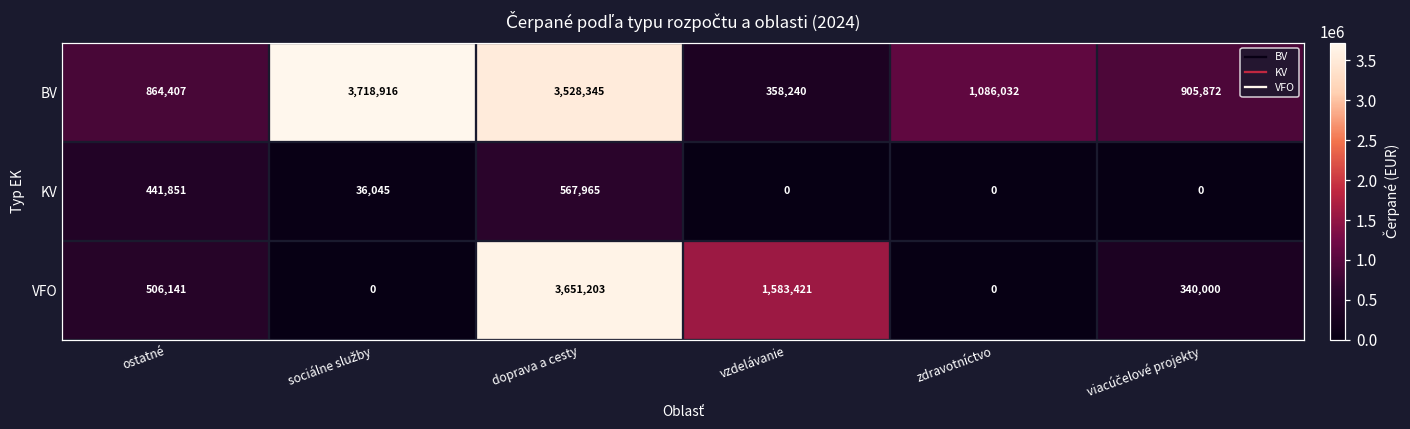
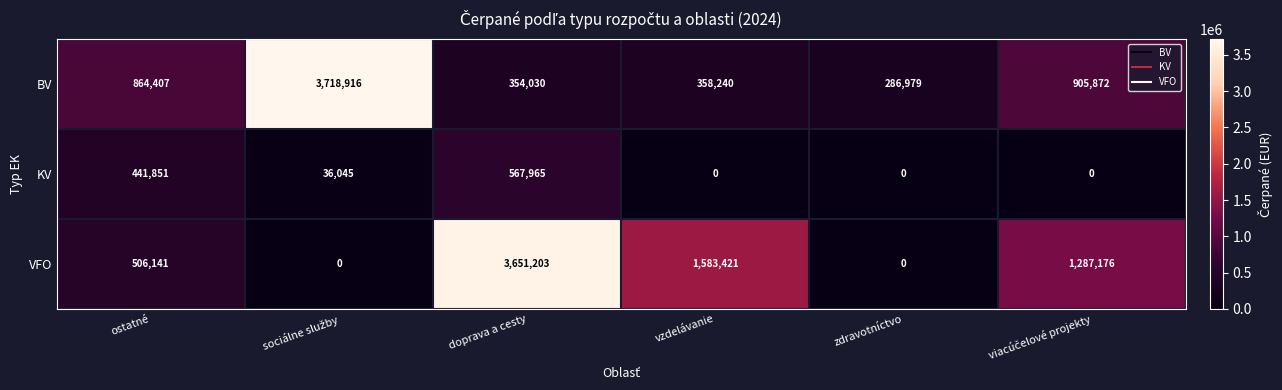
  {
    "BV": {
      "ostatné": "864,407",
      "sociálne služby": "3,718,916",
-     "doprava a cesty": "3,528,345",
+     "doprava a cesty": "354,030",
      "vzdelávanie": "358,240",
-     "zdravotníctvo": "1,086,032",
+     "zdravotníctvo": "286,979",
      "viacúčelové projekty": "905,872"
    },
    "KV": {
      "ostatné": "441,851",
      "sociálne služby": "36,045",
      "doprava a cesty": "567,965",
      "vzdelávanie": "0",
      "zdravotníctvo": "0",
      "viacúčelové projekty": "0"
    },
    "VFO": {
      "ostatné": "506,141",
      "sociálne služby": "0",
      "doprava a cesty": "3,651,203",
      "vzdelávanie": "1,583,421",
      "zdravotníctvo": "0",
-     "viacúčelové projekty": "340,000"
+     "viacúčelové projekty": "1,287,176"
    }
  }
